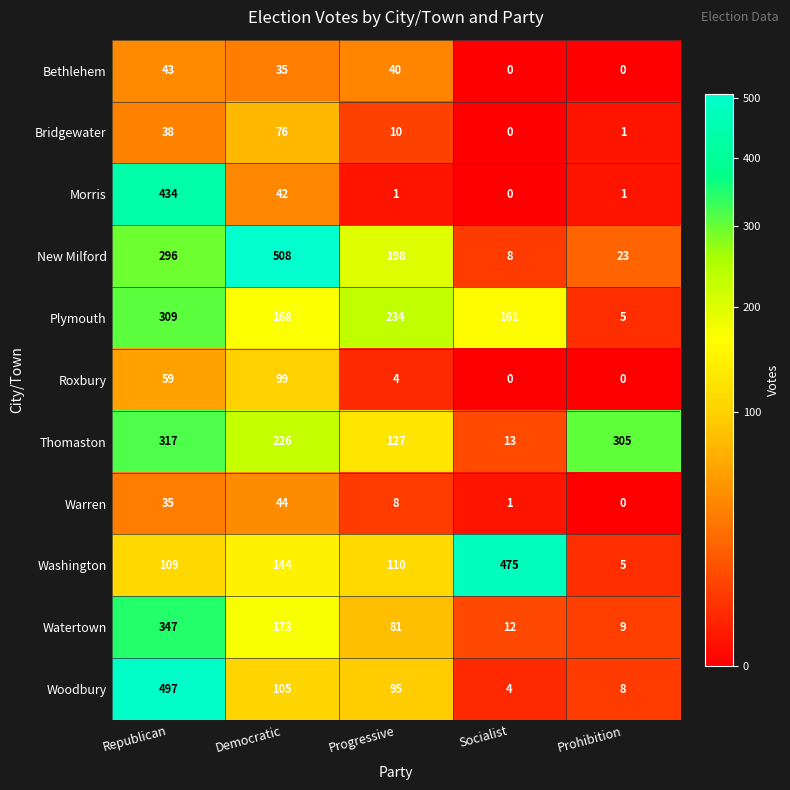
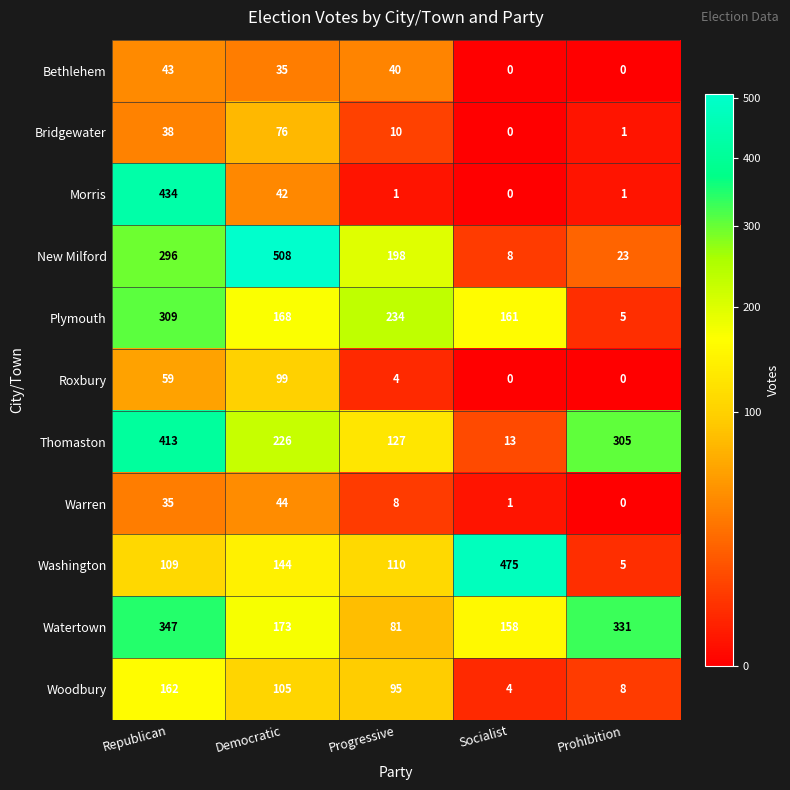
  {
    "Bethlehem": {
      "Republican": 43,
      "Democratic": 35,
      "Progressive": 40,
      "Socialist": 0,
      "Prohibition": 0
    },
    "Bridgewater": {
      "Republican": 38,
      "Democratic": 76,
      "Progressive": 10,
      "Socialist": 0,
      "Prohibition": 1
    },
    "Morris": {
      "Republican": 434,
      "Democratic": 42,
      "Progressive": 1,
      "Socialist": 0,
      "Prohibition": 1
    },
    "New Milford": {
      "Republican": 296,
      "Democratic": 508,
      "Progressive": 198,
      "Socialist": 8,
      "Prohibition": 23
    },
    "Plymouth": {
      "Republican": 309,
      "Democratic": 168,
      "Progressive": 234,
      "Socialist": 161,
      "Prohibition": 5
    },
    "Roxbury": {
      "Republican": 59,
      "Democratic": 99,
      "Progressive": 4,
      "Socialist": 0,
      "Prohibition": 0
    },
    "Thomaston": {
-     "Republican": 317,
+     "Republican": 413,
      "Democratic": 226,
      "Progressive": 127,
      "Socialist": 13,
      "Prohibition": 305
    },
    "Warren": {
      "Republican": 35,
      "Democratic": 44,
      "Progressive": 8,
      "Socialist": 1,
      "Prohibition": 0
    },
    "Washington": {
      "Republican": 109,
      "Democratic": 144,
      "Progressive": 110,
      "Socialist": 475,
      "Prohibition": 5
    },
    "Watertown": {
      "Republican": 347,
      "Democratic": 173,
      "Progressive": 81,
-     "Socialist": 12,
-     "Prohibition": 9
+     "Socialist": 158,
+     "Prohibition": 331
    },
    "Woodbury": {
-     "Republican": 497,
+     "Republican": 162,
      "Democratic": 105,
      "Progressive": 95,
      "Socialist": 4,
      "Prohibition": 8
    }
  }
